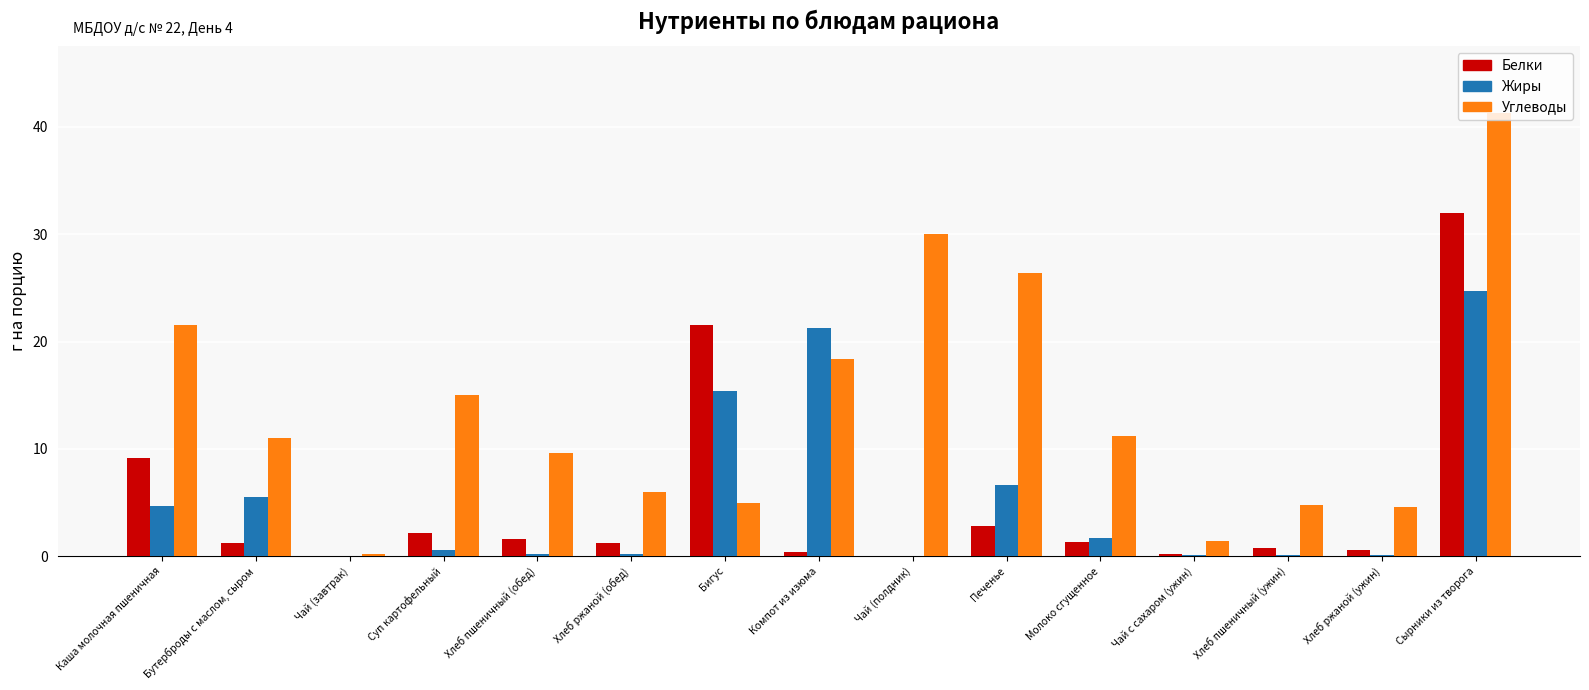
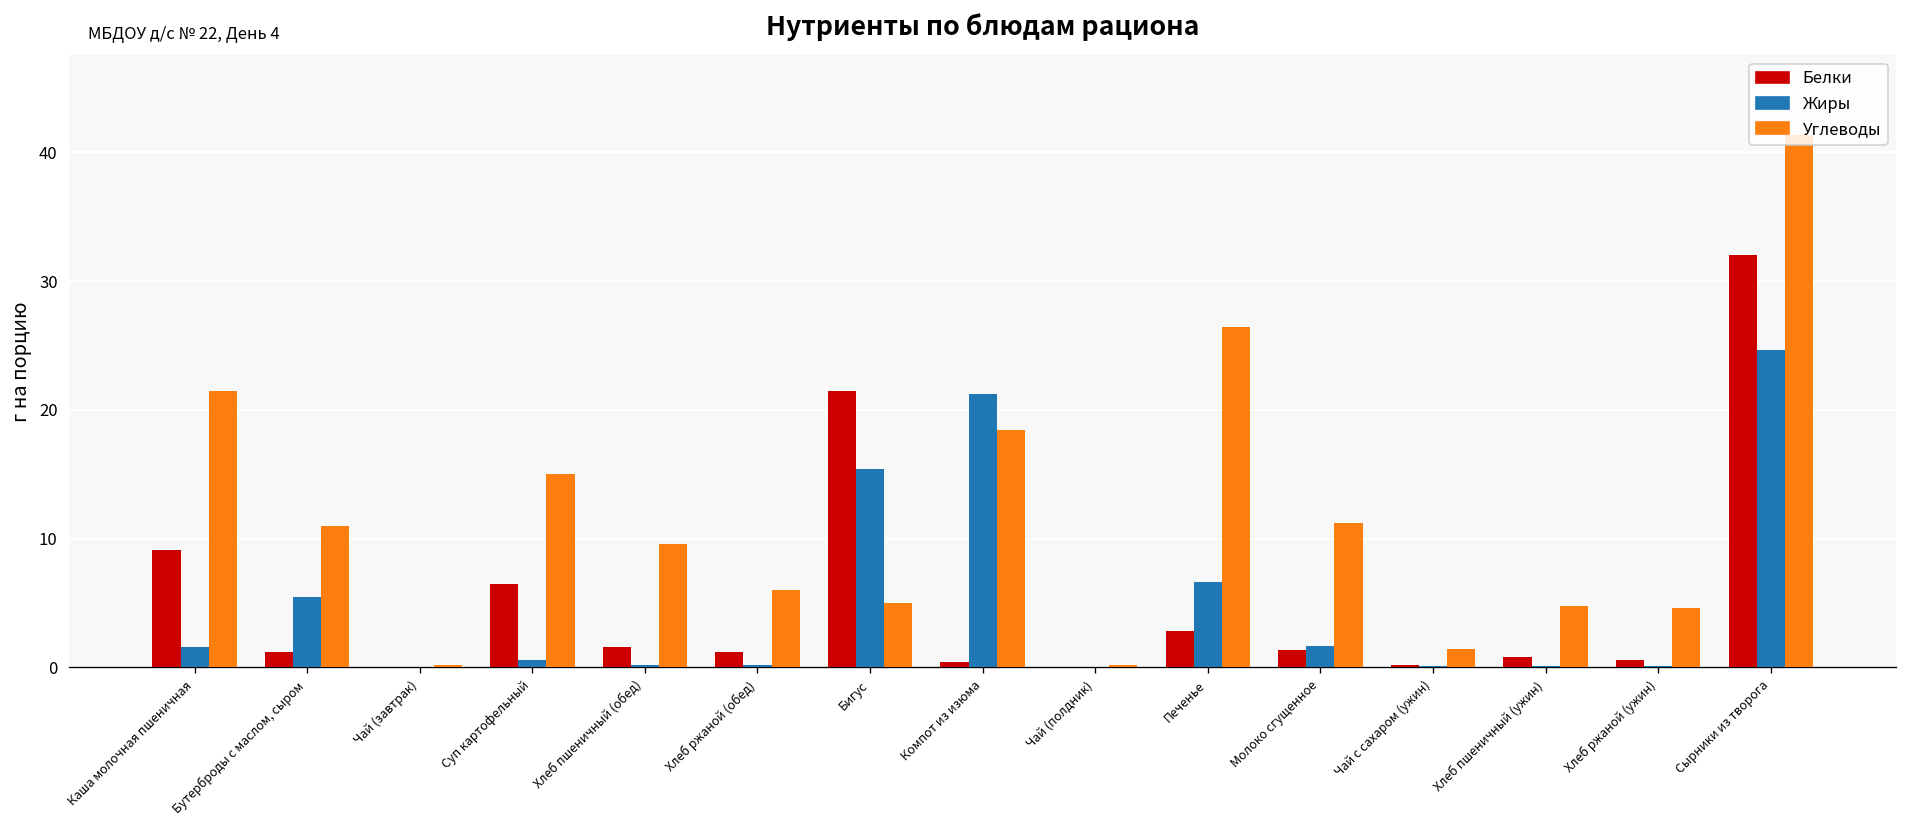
  {
    "Белки": {
      "Каша молочная пшеничная": 9.1,
      "Бутерброды с маслом, сыром": 1.2,
      "Чай (завтрак)": 0.0,
-     "Суп картофельный": 2.2,
+     "Суп картофельный": 6.5,
      "Хлеб пшеничный (обед)": 1.6,
      "Хлеб ржаной (обед)": 1.2,
      "Бигус": 21.5,
      "Компот из изюма": 0.4,
      "Чай (полдник)": 0.0,
      "Печенье": 2.8,
      "Молоко сгущенное": 1.4,
      "Хлеб пшеничный (ужин)": 0.8,
      "Хлеб ржаной (ужин)": 0.6,
      "Сырники из творога": 32.0
    },
    "Жиры": {
-     "Каша молочная пшеничная": 4.7,
+     "Каша молочная пшеничная": 1.6,
      "Бутерброды с маслом, сыром": 5.5,
      "Чай (завтрак)": 0.0,
      "Суп картофельный": 0.6,
      "Бигус": 15.4,
      "Компот из изюма": 21.3,
      "Чай (полдник)": 0.0,
      "Печенье": 6.6,
      "Молоко сгущенное": 1.7,
      "Сырники из творога": 24.7
    },
    "Углеводы": {
      "Каша молочная пшеничная": 21.5,
      "Бутерброды с маслом, сыром": 11.0,
      "Суп картофельный": 15.1,
      "Хлеб пшеничный (обед)": 9.6,
      "Хлеб ржаной (обед)": 6.0,
      "Бигус": 5.0,
      "Компот из изюма": 18.4,
-     "Чай (полдник)": 30.0,
+     "Чай (полдник)": 0.2,
      "Печенье": 26.4,
      "Молоко сгущенное": 11.2,
      "Чай с сахаром (ужин)": 1.4,
      "Хлеб пшеничный (ужин)": 4.8,
      "Хлеб ржаной (ужин)": 4.6
    }
  }
